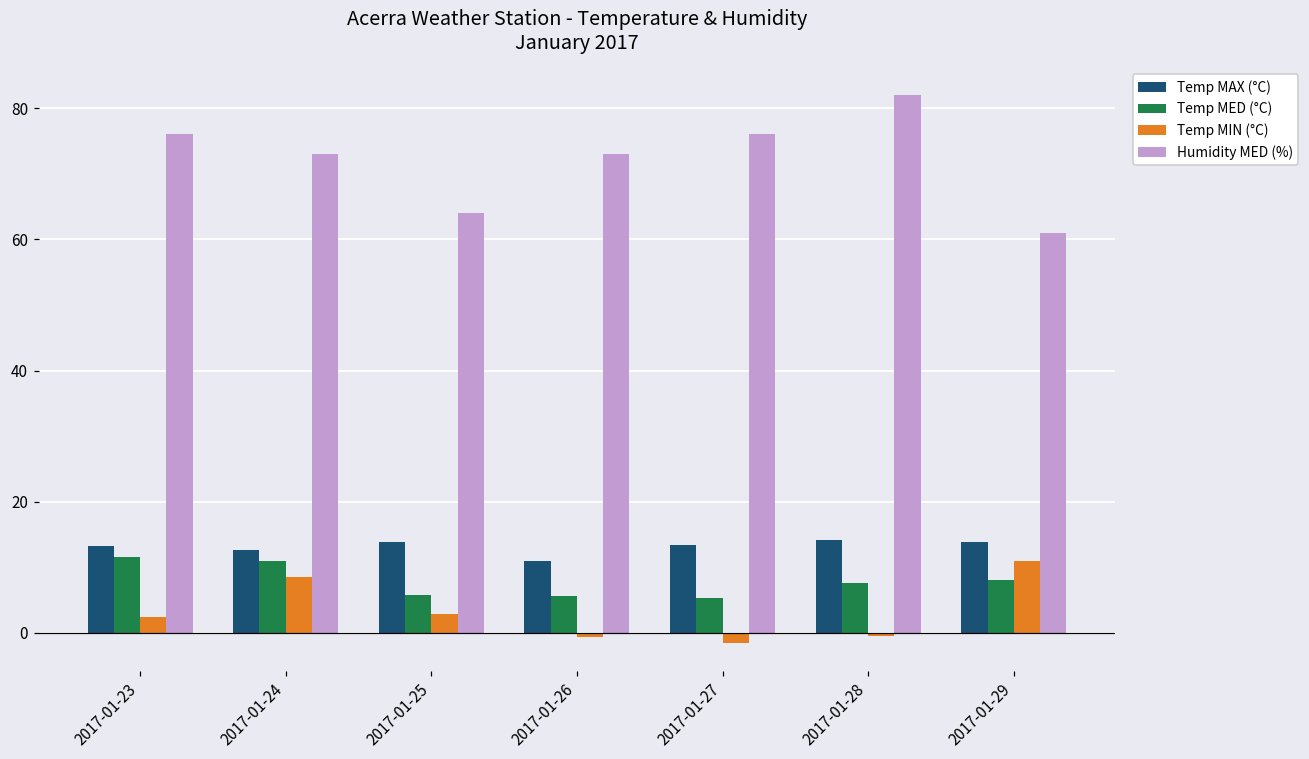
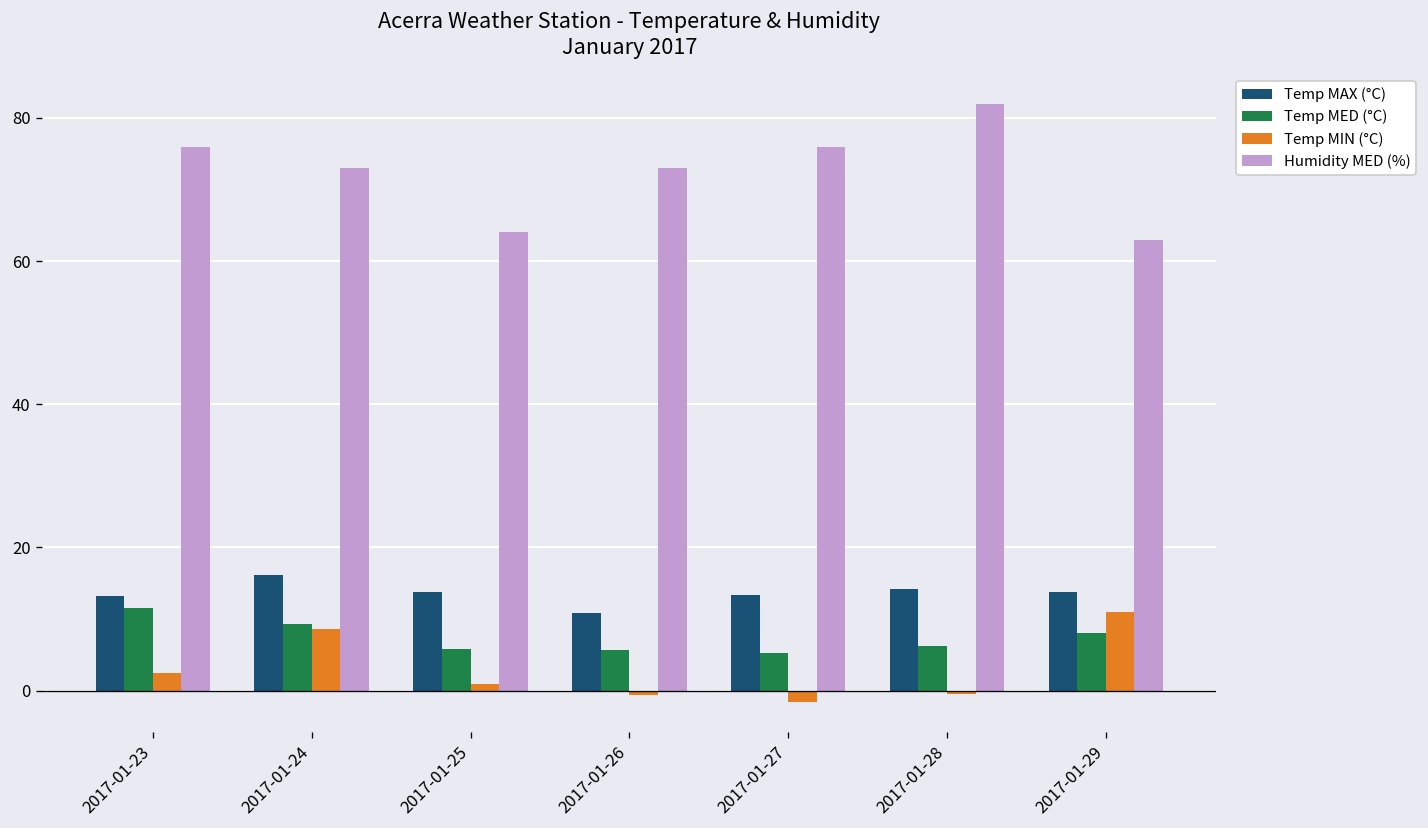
  {
    "Temp MAX (°C)": {
      "2017-01-23": 13,
-     "2017-01-24": 13,
+     "2017-01-24": 16,
      "2017-01-25": 14,
      "2017-01-26": 11,
      "2017-01-27": 13,
      "2017-01-28": 14,
      "2017-01-29": 14
    },
    "Temp MED (°C)": {
      "2017-01-23": 12,
-     "2017-01-24": 11,
+     "2017-01-24": 9,
      "2017-01-25": 6,
      "2017-01-26": 6,
      "2017-01-27": 5,
-     "2017-01-28": 8,
+     "2017-01-28": 6,
      "2017-01-29": 8
    },
    "Temp MIN (°C)": {
      "2017-01-23": 2,
      "2017-01-24": 9,
-     "2017-01-25": 3,
+     "2017-01-25": 1,
      "2017-01-26": -1,
      "2017-01-27": -2,
      "2017-01-28": -1,
      "2017-01-29": 11
    },
    "Humidity MED (%)": {
      "2017-01-23": 76,
      "2017-01-24": 73,
      "2017-01-25": 64,
      "2017-01-26": 73,
      "2017-01-27": 76,
      "2017-01-28": 82,
-     "2017-01-29": 61
+     "2017-01-29": 63
    }
  }
